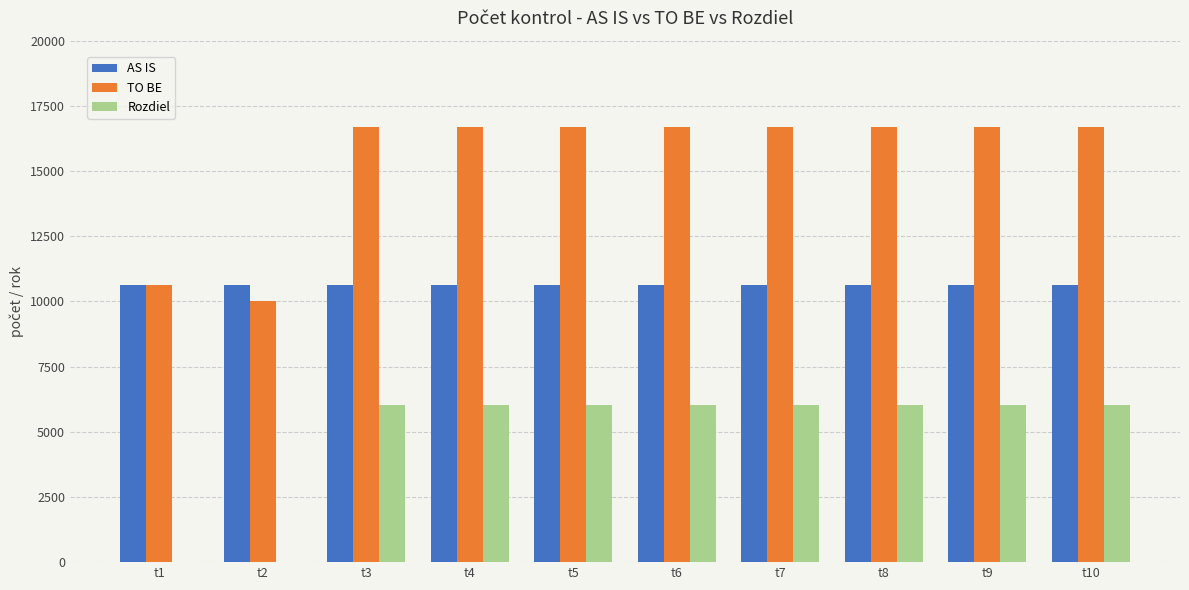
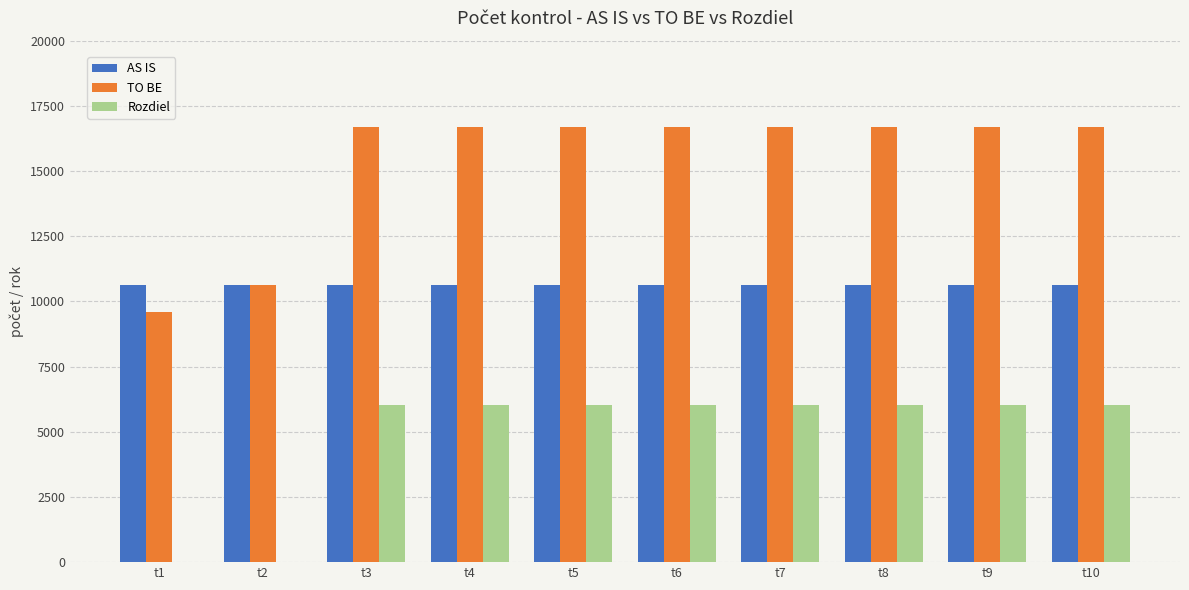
  {
    "AS IS": {
      "t1": 10600,
      "t2": 10600,
      "t3": 10600,
      "t4": 10600,
      "t5": 10600,
      "t6": 10600,
      "t7": 10600,
      "t8": 10600,
      "t9": 10600,
      "t10": 10600
    },
    "TO BE": {
-     "t1": 10600,
-     "t2": 10000,
+     "t1": 9600,
+     "t2": 10600,
      "t3": 16700,
      "t4": 16700,
      "t5": 16700,
      "t6": 16700,
      "t7": 16700,
      "t8": 16700,
      "t9": 16700,
      "t10": 16700
    },
    "Rozdiel": {
      "t1": 0,
      "t2": 0,
      "t3": 6000,
      "t4": 6000,
      "t5": 6000,
      "t6": 6000,
      "t7": 6000,
      "t8": 6000,
      "t9": 6000,
      "t10": 6000
    }
  }
